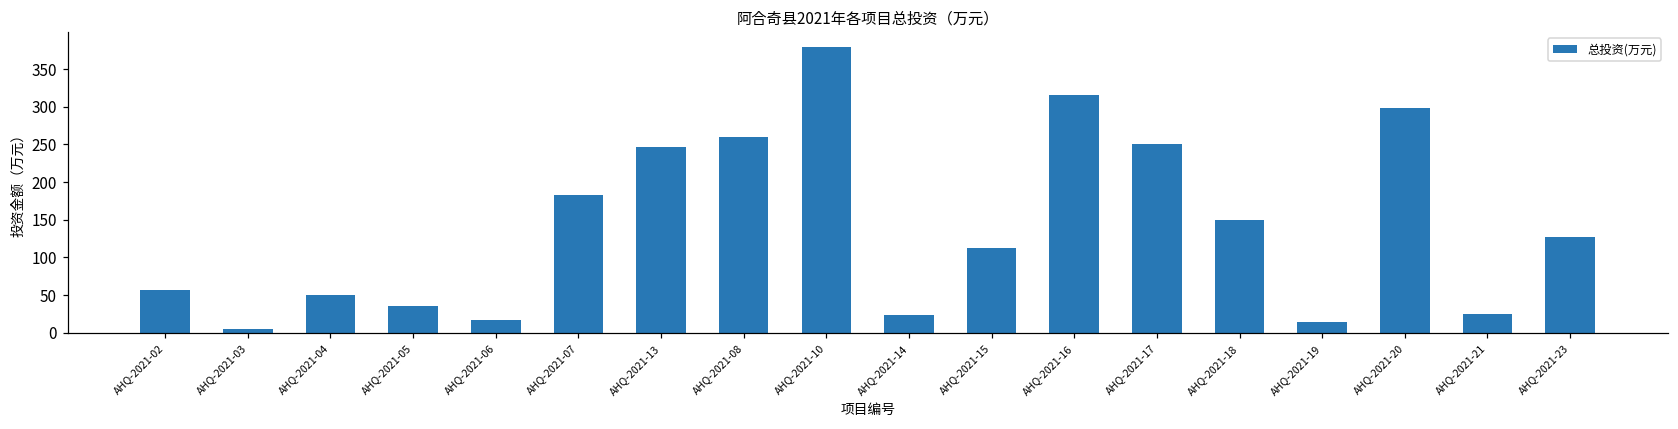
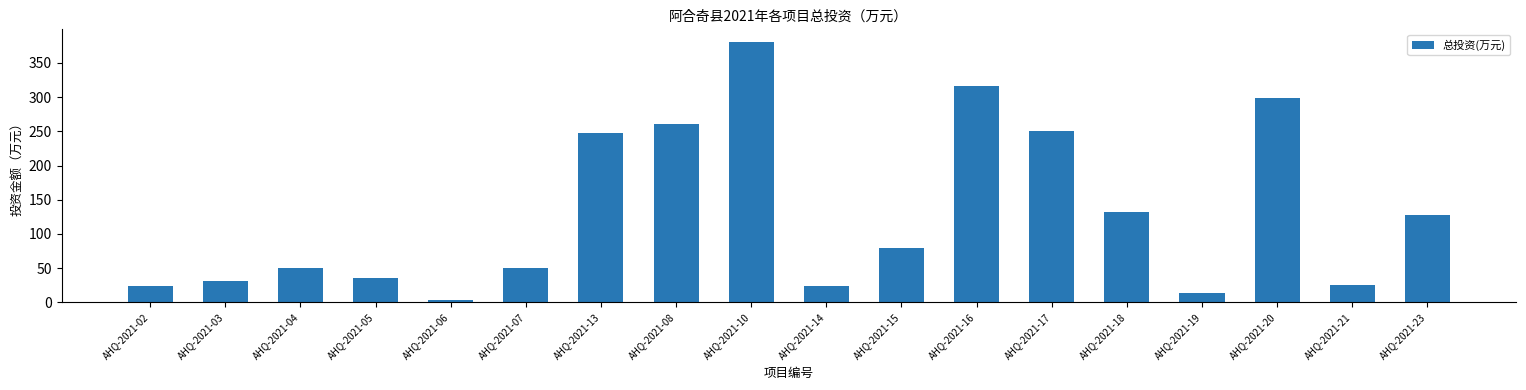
  {
-   "AHQ-2021-02": 60,
-   "AHQ-2021-03": 0,
+   "AHQ-2021-02": 20,
+   "AHQ-2021-03": 30,
    "AHQ-2021-04": 50,
    "AHQ-2021-05": 40,
-   "AHQ-2021-06": 20,
-   "AHQ-2021-07": 180,
+   "AHQ-2021-06": 0,
+   "AHQ-2021-07": 50,
    "AHQ-2021-13": 250,
    "AHQ-2021-08": 260,
    "AHQ-2021-10": 380,
    "AHQ-2021-14": 20,
-   "AHQ-2021-15": 110,
+   "AHQ-2021-15": 80,
    "AHQ-2021-16": 320,
    "AHQ-2021-17": 250,
-   "AHQ-2021-18": 150,
+   "AHQ-2021-18": 130,
    "AHQ-2021-19": 10,
    "AHQ-2021-20": 300,
    "AHQ-2021-21": 30,
    "AHQ-2021-23": 130
  }
